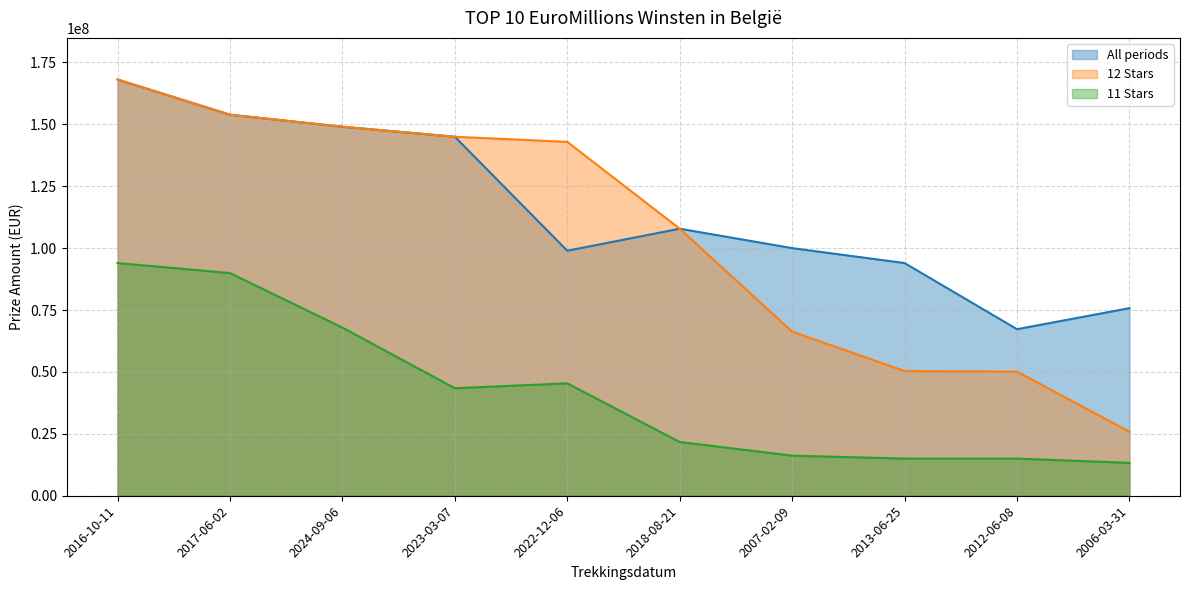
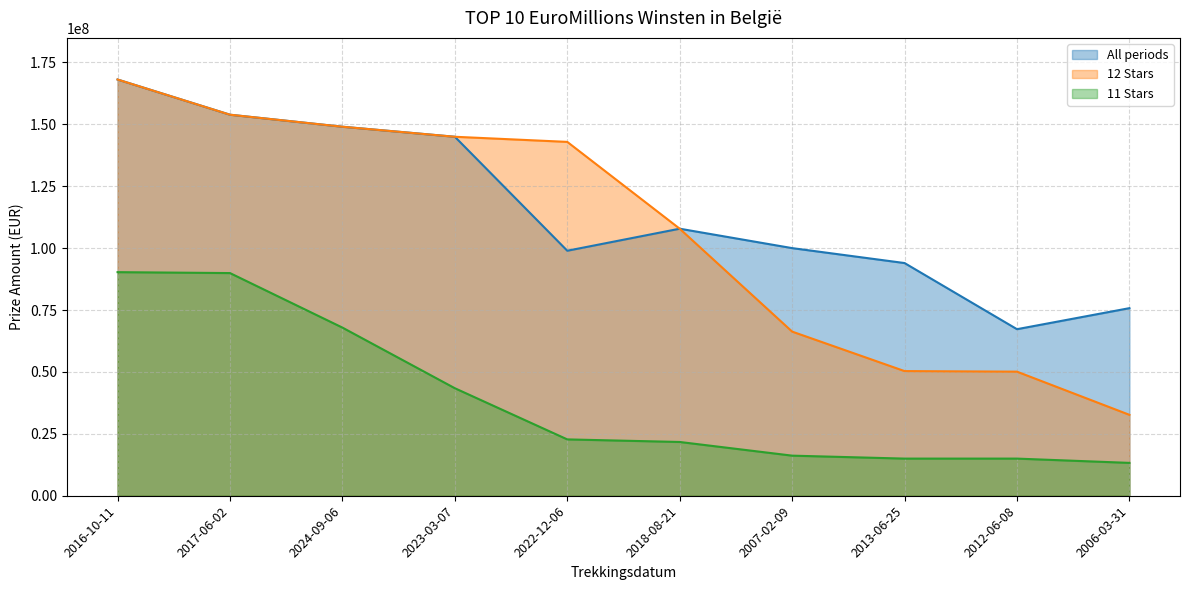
  {
    "All periods": {
      "2022-12-06": 99000000,
      "2007-02-09": 100000000,
      "2013-06-25": 94000000,
      "2012-06-08": 67000000,
      "2006-03-31": 76000000
    },
    "12 Stars": {
      "2022-12-06": 143000000,
      "2007-02-09": 66000000,
      "2013-06-25": 50000000,
      "2012-06-08": 50000000,
-     "2006-03-31": 26000000
+     "2006-03-31": 33000000
    },
    "11 Stars": {
-     "2016-10-11": 94000000,
+     "2016-10-11": 90000000,
      "2017-06-02": 90000000,
      "2024-09-06": 68000000,
      "2023-03-07": 43000000,
-     "2022-12-06": 45000000,
+     "2022-12-06": 23000000,
      "2018-08-21": 22000000,
      "2007-02-09": 16000000,
      "2013-06-25": 15000000,
      "2012-06-08": 15000000,
      "2006-03-31": 13000000
    }
  }
